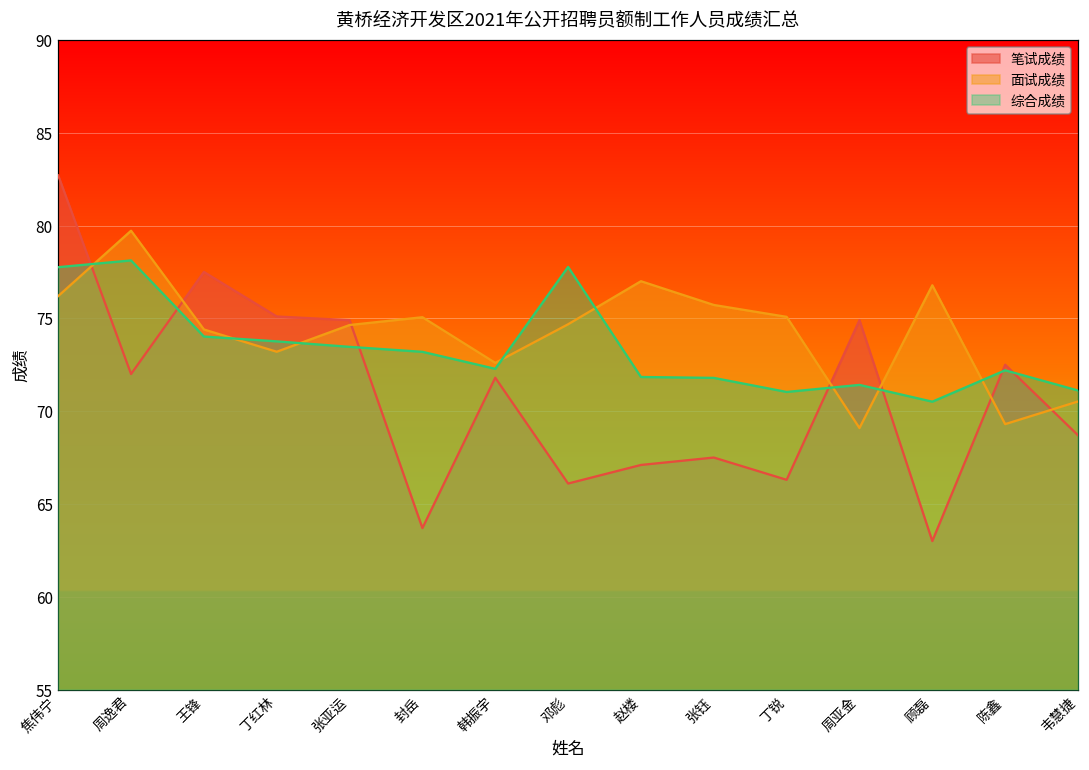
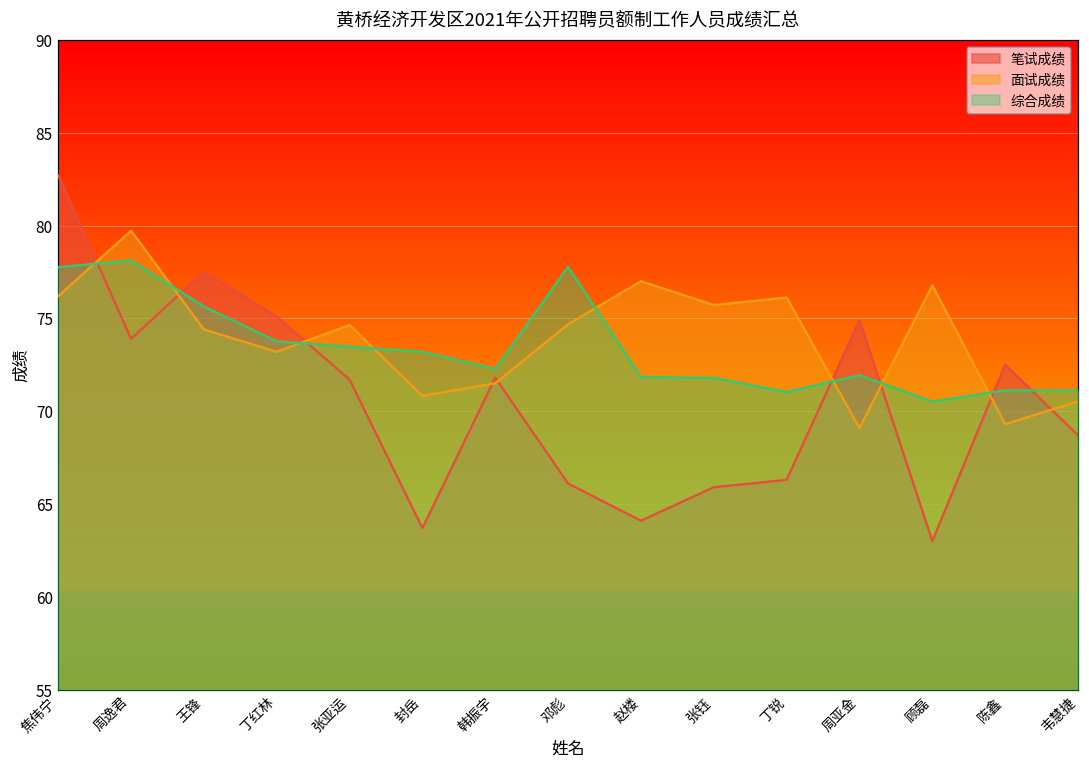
  {
    "笔试成绩": {
      "焦伟宁": 82.7,
-     "周逸君": 72.0,
+     "周逸君": 73.9,
      "王锋": 77.5,
      "丁红林": 75.1,
-     "张亚运": 74.9,
+     "张亚运": 71.7,
      "封岳": 63.7,
      "韩振宇": 71.8,
      "邓彪": 66.1,
-     "赵楼": 67.1,
-     "张钰": 67.5,
+     "赵楼": 64.1,
+     "张钰": 65.9,
      "丁锐": 66.3,
      "周亚金": 74.9,
      "顾磊": 63.0,
      "陈鑫": 72.5,
      "韦慧捷": 68.7
    },
    "面试成绩": {
      "焦伟宁": 76.2,
      "周逸君": 79.7,
      "王锋": 74.4,
      "丁红林": 73.2,
      "张亚运": 74.6,
-     "封岳": 75.1,
-     "韩振宇": 72.6,
+     "封岳": 70.8,
+     "韩振宇": 71.5,
      "邓彪": 74.7,
      "赵楼": 77.0,
      "张钰": 75.7,
-     "丁锐": 75.1,
+     "丁锐": 76.1,
      "周亚金": 69.1,
      "顾磊": 76.8,
      "陈鑫": 69.3,
      "韦慧捷": 70.5
    },
    "综合成绩": {
      "焦伟宁": 77.8,
      "周逸君": 78.1,
-     "王锋": 74.0,
+     "王锋": 75.6,
      "丁红林": 73.8,
      "张亚运": 73.5,
      "封岳": 73.2,
      "韩振宇": 72.3,
      "邓彪": 77.8,
      "赵楼": 71.8,
      "张钰": 71.8,
      "丁锐": 71.0,
-     "周亚金": 71.4,
+     "周亚金": 71.9,
      "顾磊": 70.5,
-     "陈鑫": 72.2,
+     "陈鑫": 71.1,
      "韦慧捷": 71.1
    }
  }
